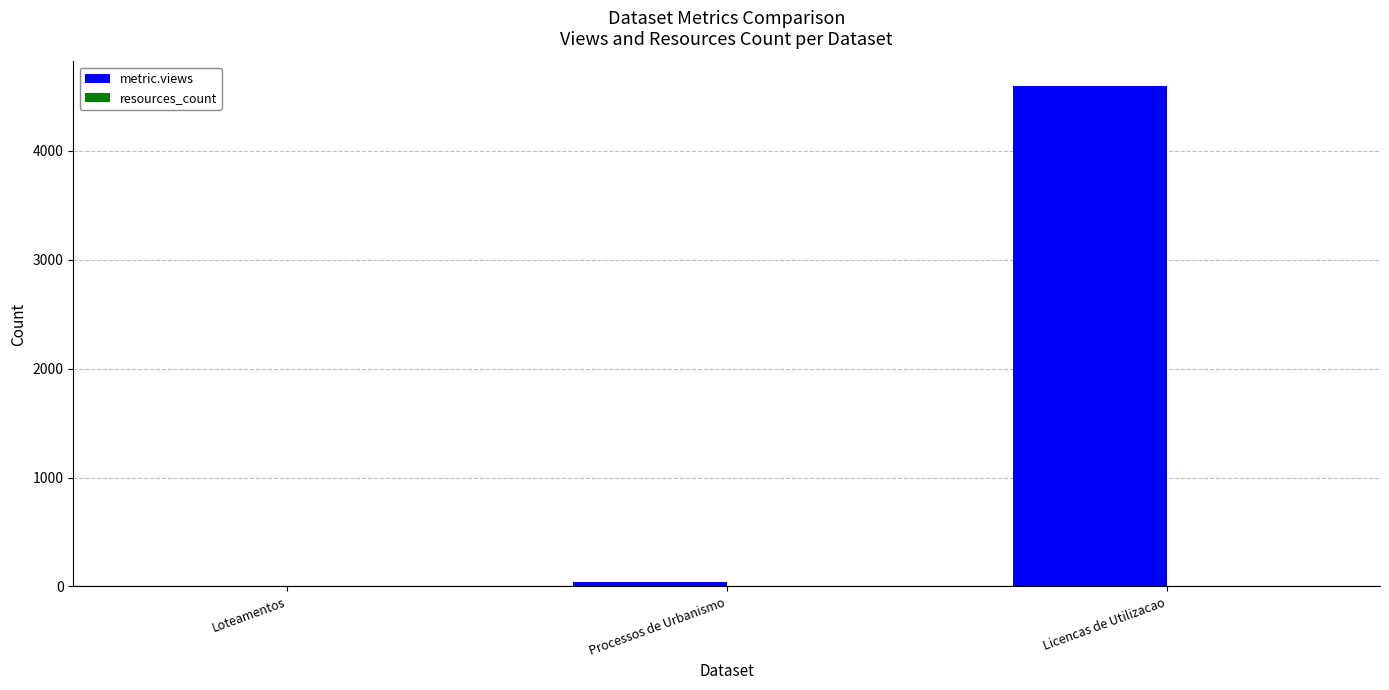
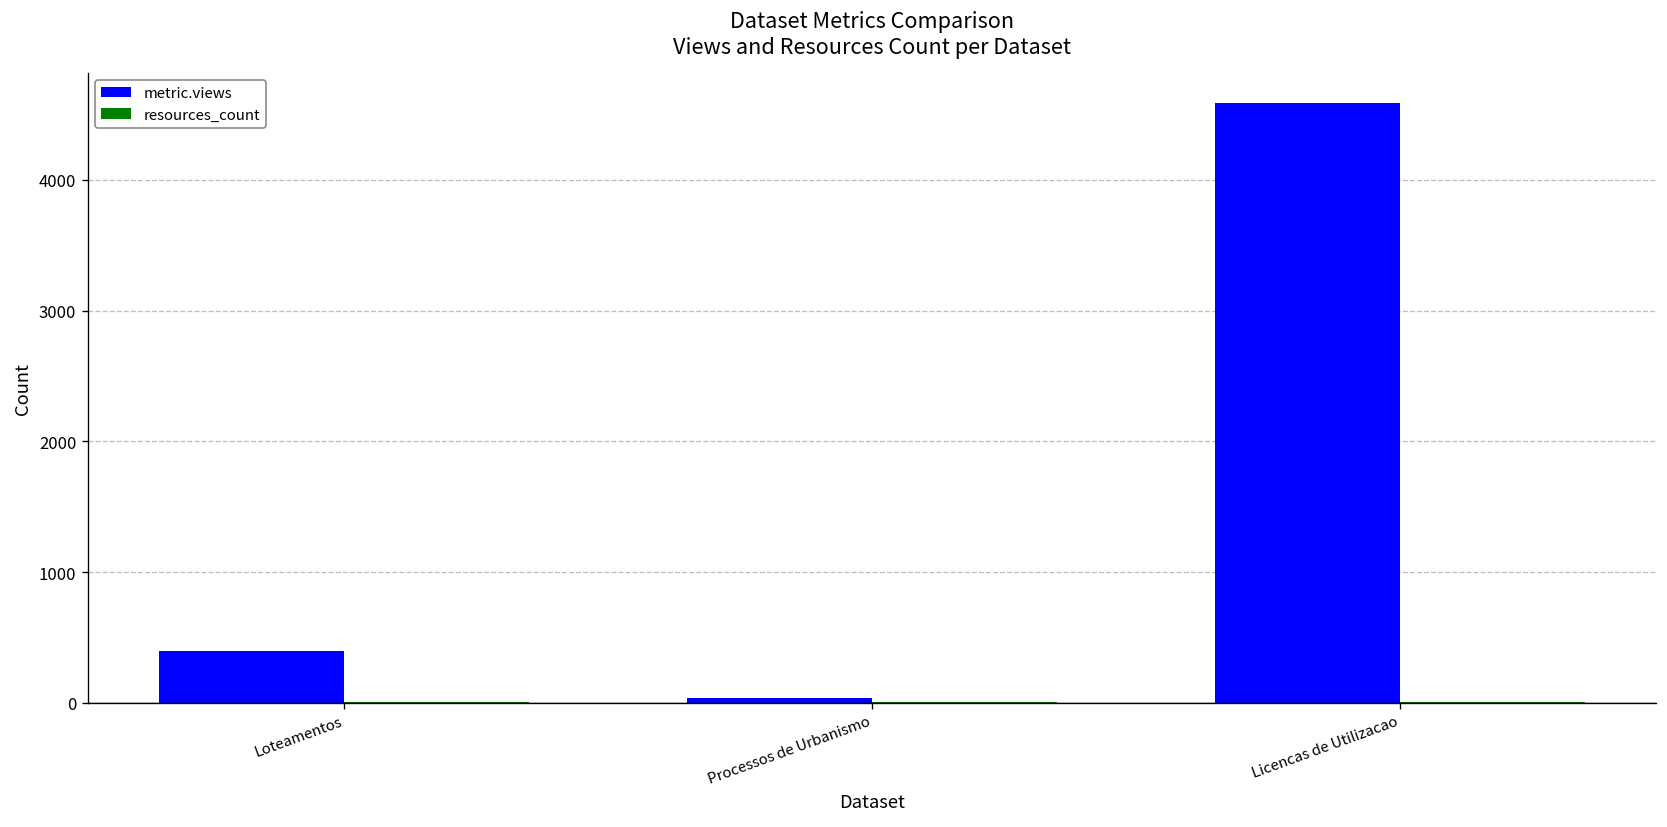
  {
    "metric.views": {
-     "Loteamentos": 10,
+     "Loteamentos": 400,
      "Processos de Urbanismo": 40,
      "Licencas de Utilizacao": 4590
    }
  }
